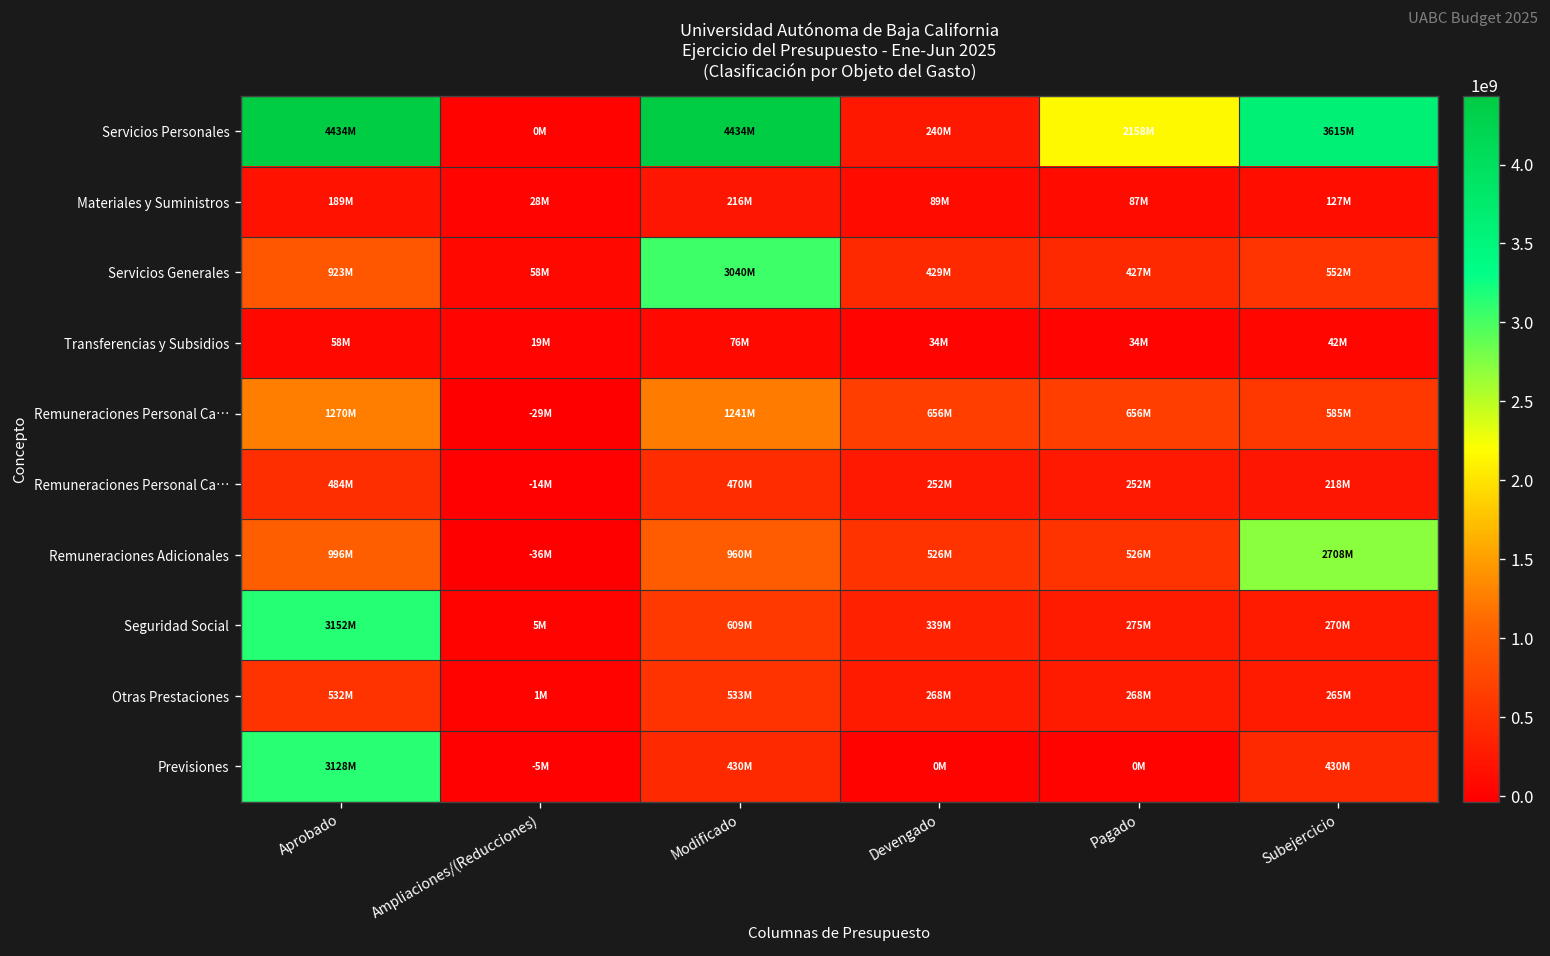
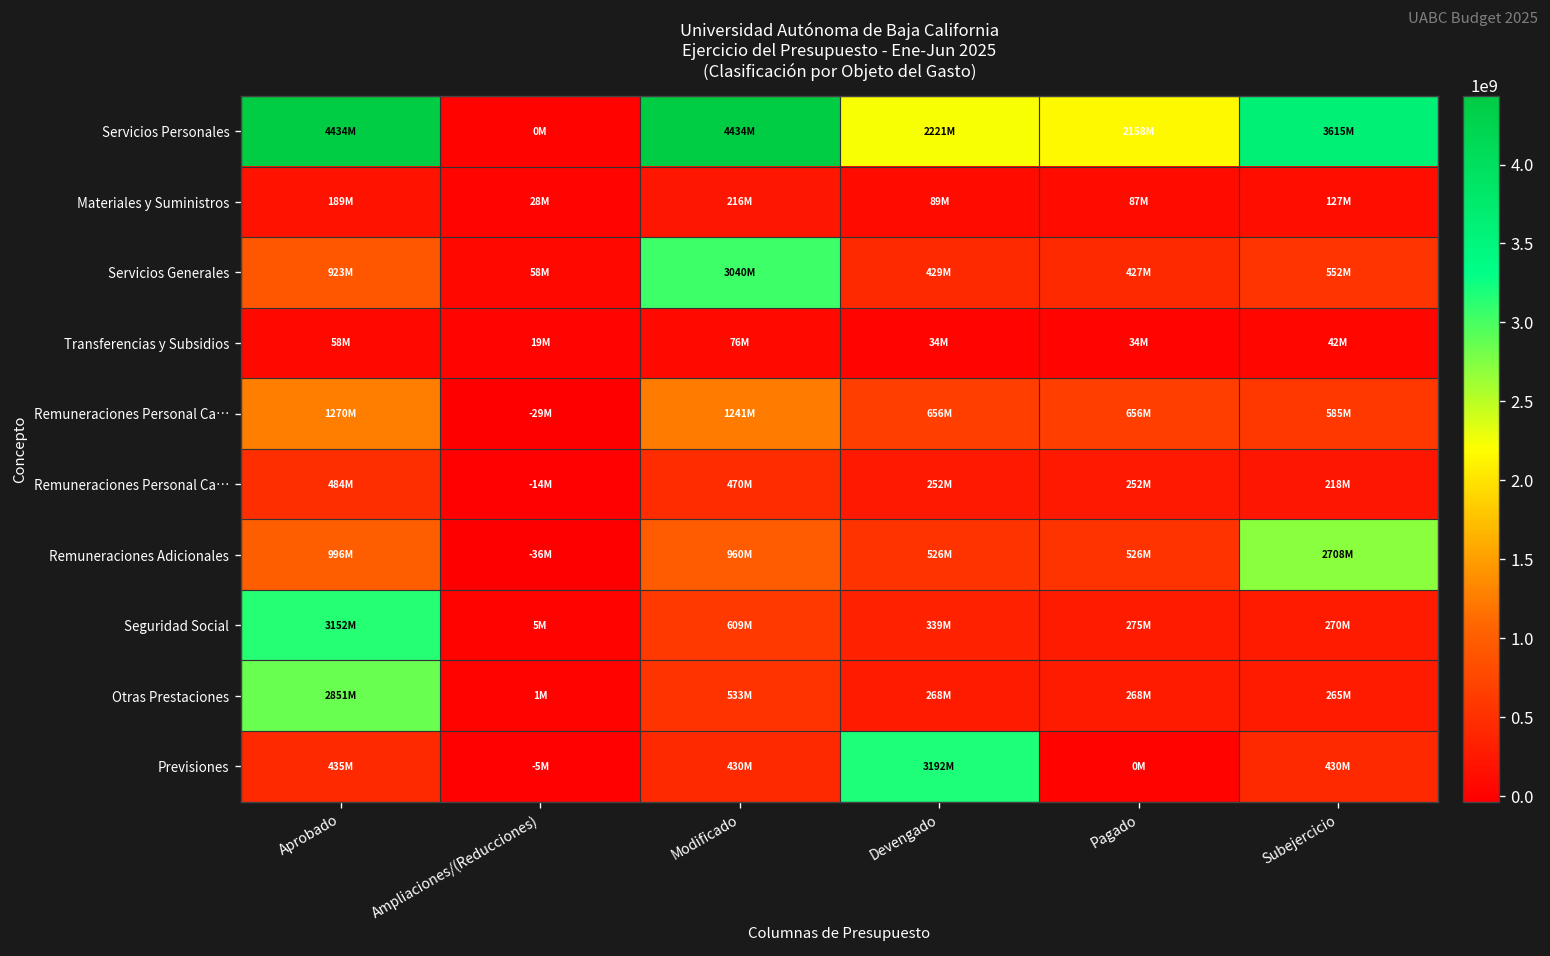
  {
    "Servicios Personales": {
      "Aprobado": "4434M",
      "Ampliaciones/(Reducciones)": "0M",
      "Modificado": "4434M",
-     "Devengado": "240M",
+     "Devengado": "2221M",
      "Pagado": "2158M",
      "Subejercicio": "3615M"
    },
    "Materiales y Suministros": {
      "Aprobado": "189M",
      "Ampliaciones/(Reducciones)": "28M",
      "Modificado": "216M",
      "Devengado": "89M",
      "Pagado": "87M",
      "Subejercicio": "127M"
    },
    "Servicios Generales": {
      "Aprobado": "923M",
      "Ampliaciones/(Reducciones)": "58M",
      "Modificado": "3040M",
      "Devengado": "429M",
      "Pagado": "427M",
      "Subejercicio": "552M"
    },
    "Transferencias y Subsidios": {
      "Aprobado": "58M",
      "Ampliaciones/(Reducciones)": "19M",
      "Modificado": "76M",
      "Devengado": "34M",
      "Pagado": "34M",
      "Subejercicio": "42M"
    },
    "Remuneraciones Adicionales": {
      "Aprobado": "996M",
      "Ampliaciones/(Reducciones)": "-36M",
      "Modificado": "960M",
      "Devengado": "526M",
      "Pagado": "526M",
      "Subejercicio": "2708M"
    },
    "Seguridad Social": {
      "Aprobado": "3152M",
      "Ampliaciones/(Reducciones)": "5M",
      "Modificado": "609M",
      "Devengado": "339M",
      "Pagado": "275M",
      "Subejercicio": "270M"
    },
    "Otras Prestaciones": {
-     "Aprobado": "532M",
+     "Aprobado": "2851M",
      "Ampliaciones/(Reducciones)": "1M",
      "Modificado": "533M",
      "Devengado": "268M",
      "Pagado": "268M",
      "Subejercicio": "265M"
    },
    "Previsiones": {
-     "Aprobado": "3128M",
+     "Aprobado": "435M",
      "Ampliaciones/(Reducciones)": "-5M",
      "Modificado": "430M",
-     "Devengado": "0M",
+     "Devengado": "3192M",
      "Pagado": "0M",
      "Subejercicio": "430M"
    }
  }
